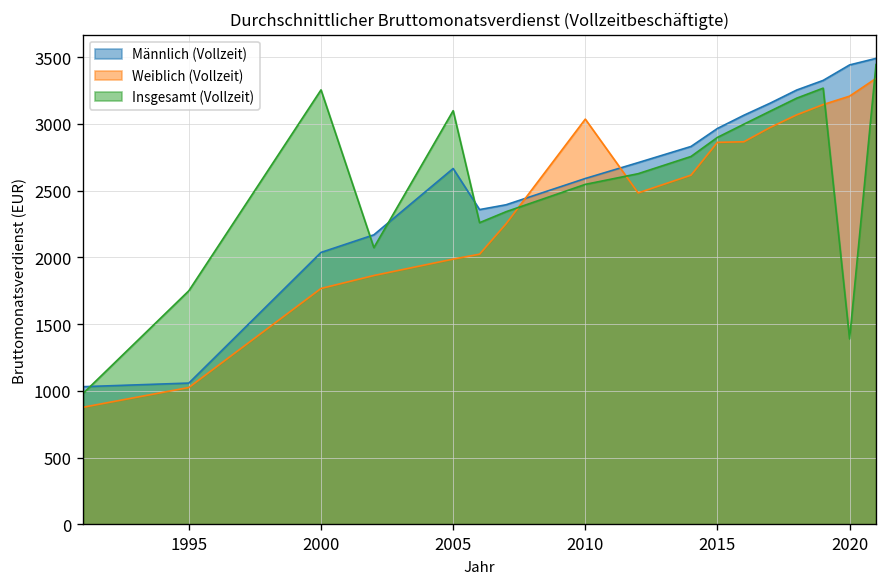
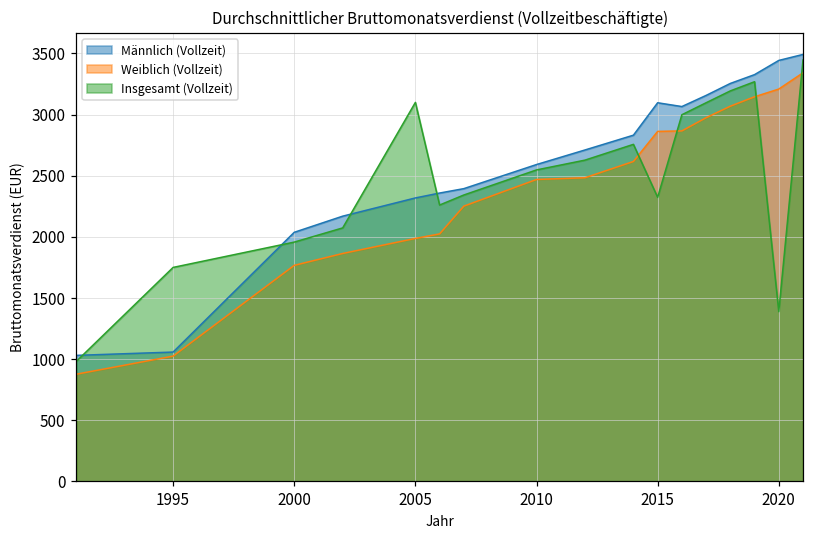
  {
    "Männlich (Vollzeit)": {
      "1995": 1060,
      "2000": 2040,
-     "2005": 2670,
+     "2005": 2320,
      "2010": 2590,
-     "2015": 2970,
+     "2015": 3100,
      "2020": 3440
    },
    "Weiblich (Vollzeit)": {
      "1995": 1030,
      "2000": 1770,
      "2005": 1990,
-     "2010": 3040,
+     "2010": 2470,
      "2015": 2860,
      "2020": 3210
    },
    "Insgesamt (Vollzeit)": {
      "1995": 1750,
-     "2000": 3260,
+     "2000": 1960,
      "2005": 3100,
      "2010": 2550,
-     "2015": 2900,
+     "2015": 2320,
      "2020": 1390
    }
  }
